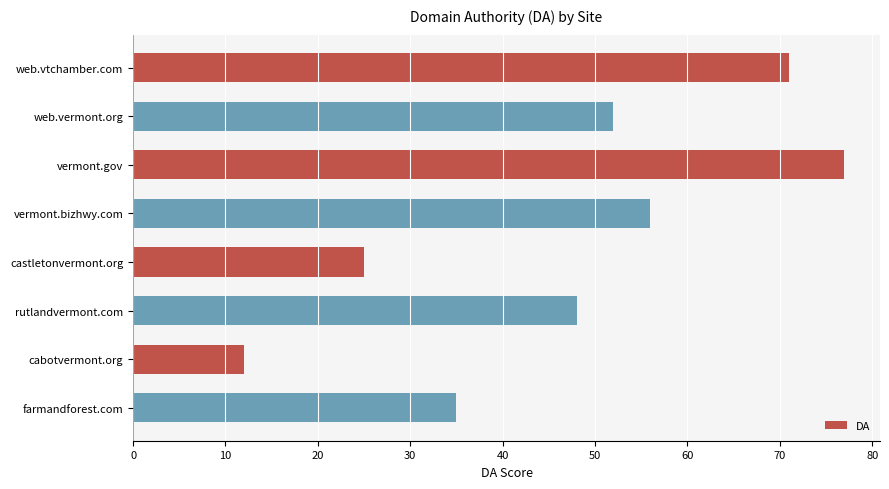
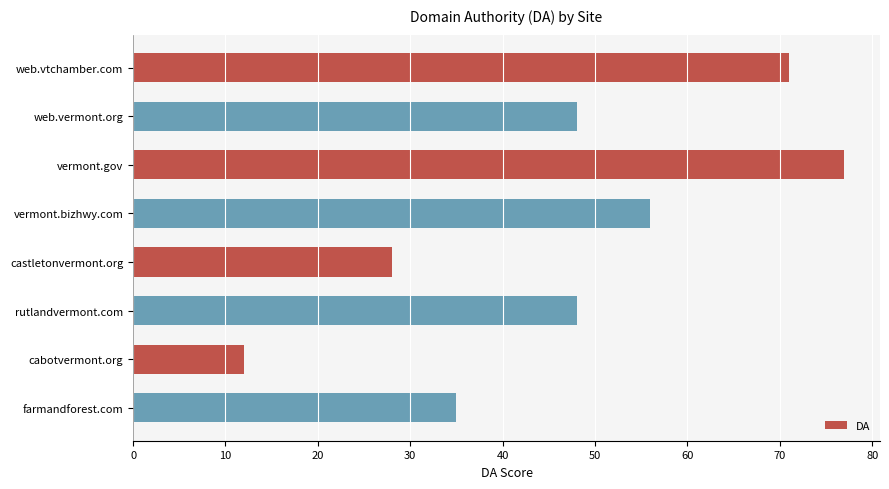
  {
    "web.vtchamber.com": 71,
-   "web.vermont.org": 52,
+   "web.vermont.org": 48,
    "vermont.gov": 77,
    "vermont.bizhwy.com": 56,
-   "castletonvermont.org": 25,
+   "castletonvermont.org": 28,
    "rutlandvermont.com": 48,
    "cabotvermont.org": 12,
    "farmandforest.com": 35
  }
